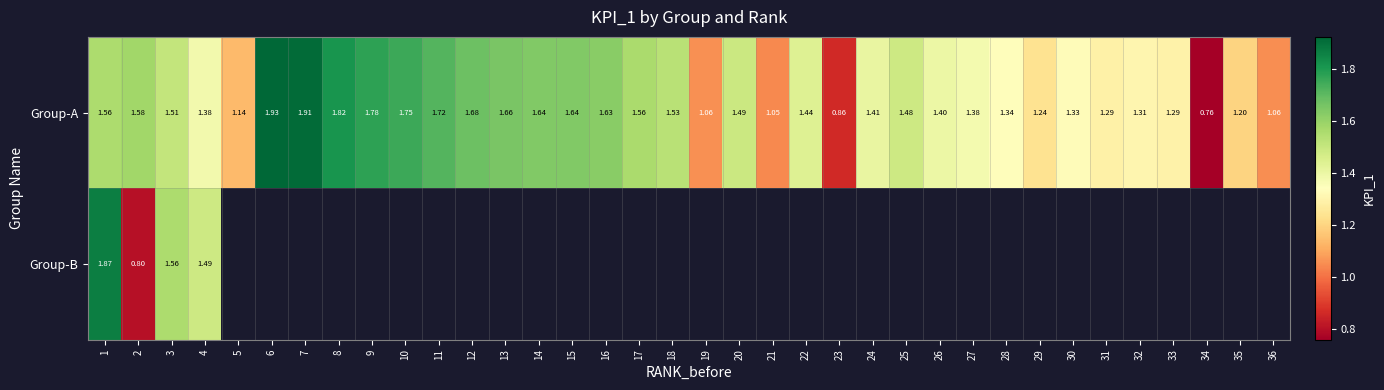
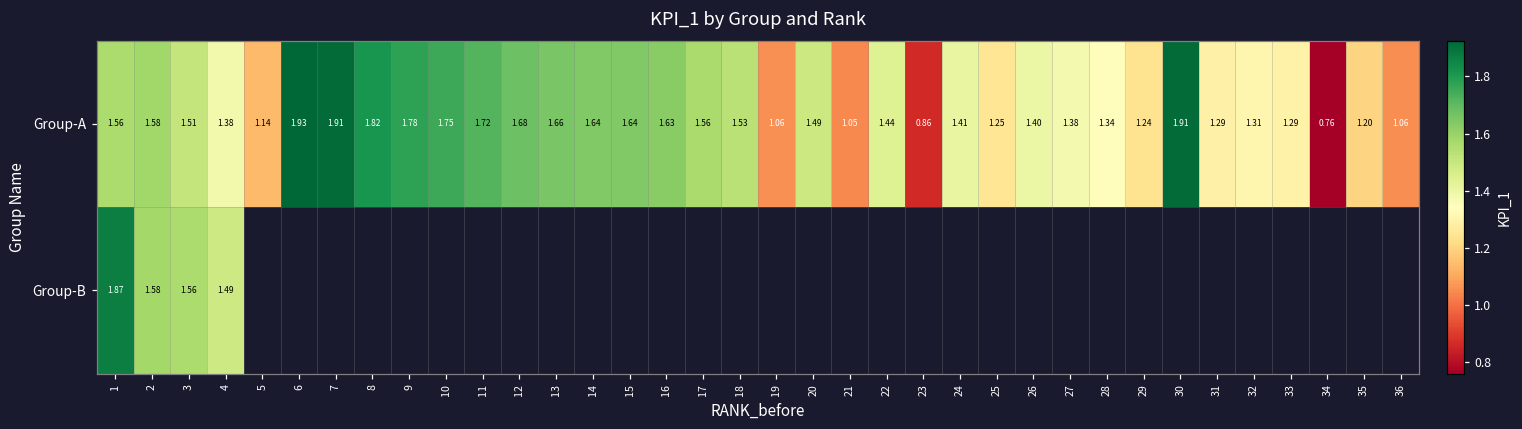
  {
    "Group-A": {
      "1": 1.56,
      "2": 1.58,
      "3": 1.51,
      "4": 1.38,
      "5": 1.14,
      "6": 1.93,
      "7": 1.91,
      "8": 1.82,
      "9": 1.78,
      "10": 1.75,
      "11": 1.72,
      "12": 1.68,
      "13": 1.66,
      "14": 1.64,
      "15": 1.64,
      "16": 1.63,
      "17": 1.56,
      "18": 1.53,
      "19": 1.06,
      "20": 1.49,
      "21": 1.05,
      "22": 1.44,
      "23": 0.86,
      "24": 1.41,
-     "25": 1.48,
+     "25": 1.25,
      "26": 1.40,
      "27": 1.38,
      "28": 1.34,
      "29": 1.24,
-     "30": 1.33,
+     "30": 1.91,
      "31": 1.29,
      "32": 1.31,
      "33": 1.29,
      "34": 0.76,
      "35": 1.20,
      "36": 1.06
    },
    "Group-B": {
      "1": 1.87,
-     "2": 0.80,
+     "2": 1.58,
      "3": 1.56,
      "4": 1.49
    }
  }
